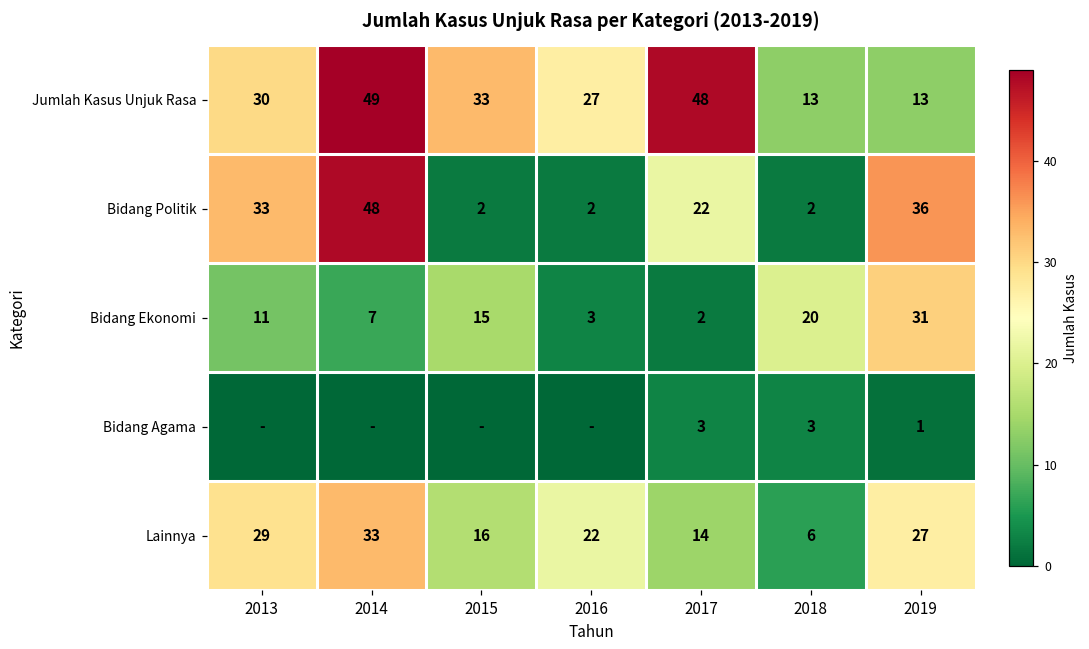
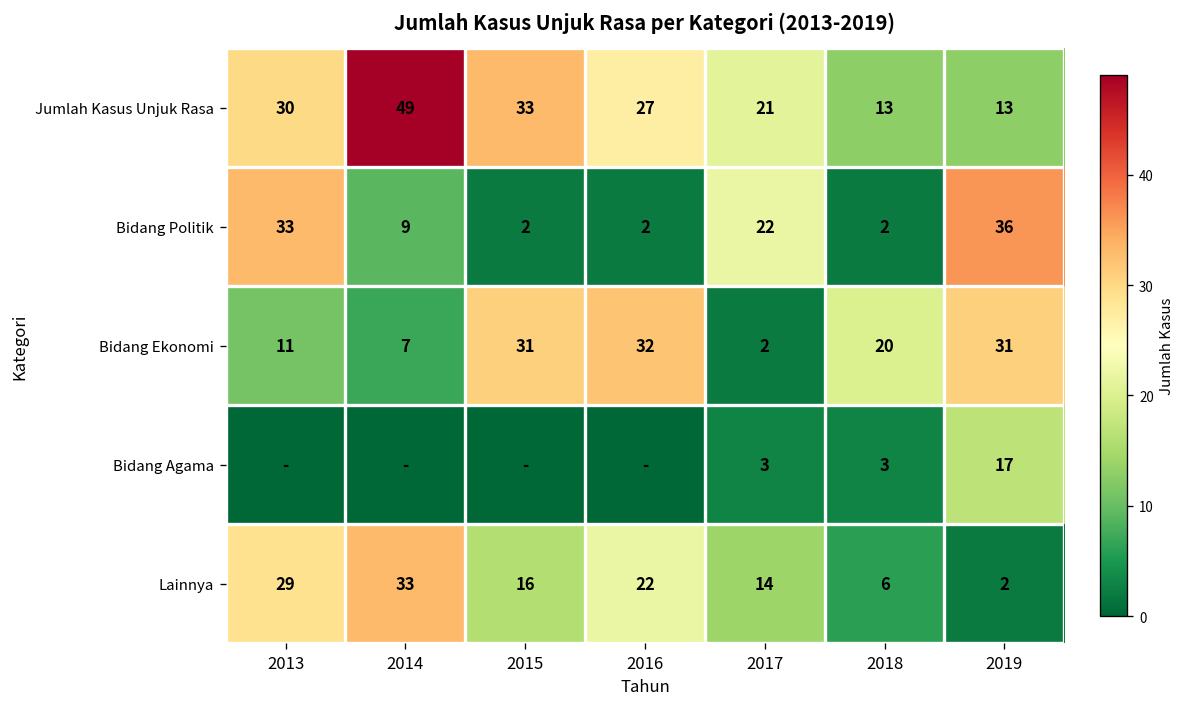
  {
    "Jumlah Kasus Unjuk Rasa": {
      "2013": 30,
      "2014": 49,
      "2015": 33,
      "2016": 27,
-     "2017": 48,
+     "2017": 21,
      "2018": 13,
      "2019": 13
    },
    "Bidang Politik": {
      "2013": 33,
-     "2014": 48,
+     "2014": 9,
      "2015": 2,
      "2016": 2,
      "2017": 22,
      "2018": 2,
      "2019": 36
    },
    "Bidang Ekonomi": {
      "2013": 11,
      "2014": 7,
-     "2015": 15,
-     "2016": 3,
+     "2015": 31,
+     "2016": 32,
      "2017": 2,
      "2018": 20,
      "2019": 31
    },
    "Bidang Agama": {
      "2017": 3,
      "2018": 3,
-     "2019": 1
+     "2019": 17
    },
    "Lainnya": {
      "2013": 29,
      "2014": 33,
      "2015": 16,
      "2016": 22,
      "2017": 14,
      "2018": 6,
-     "2019": 27
+     "2019": 2
    }
  }
